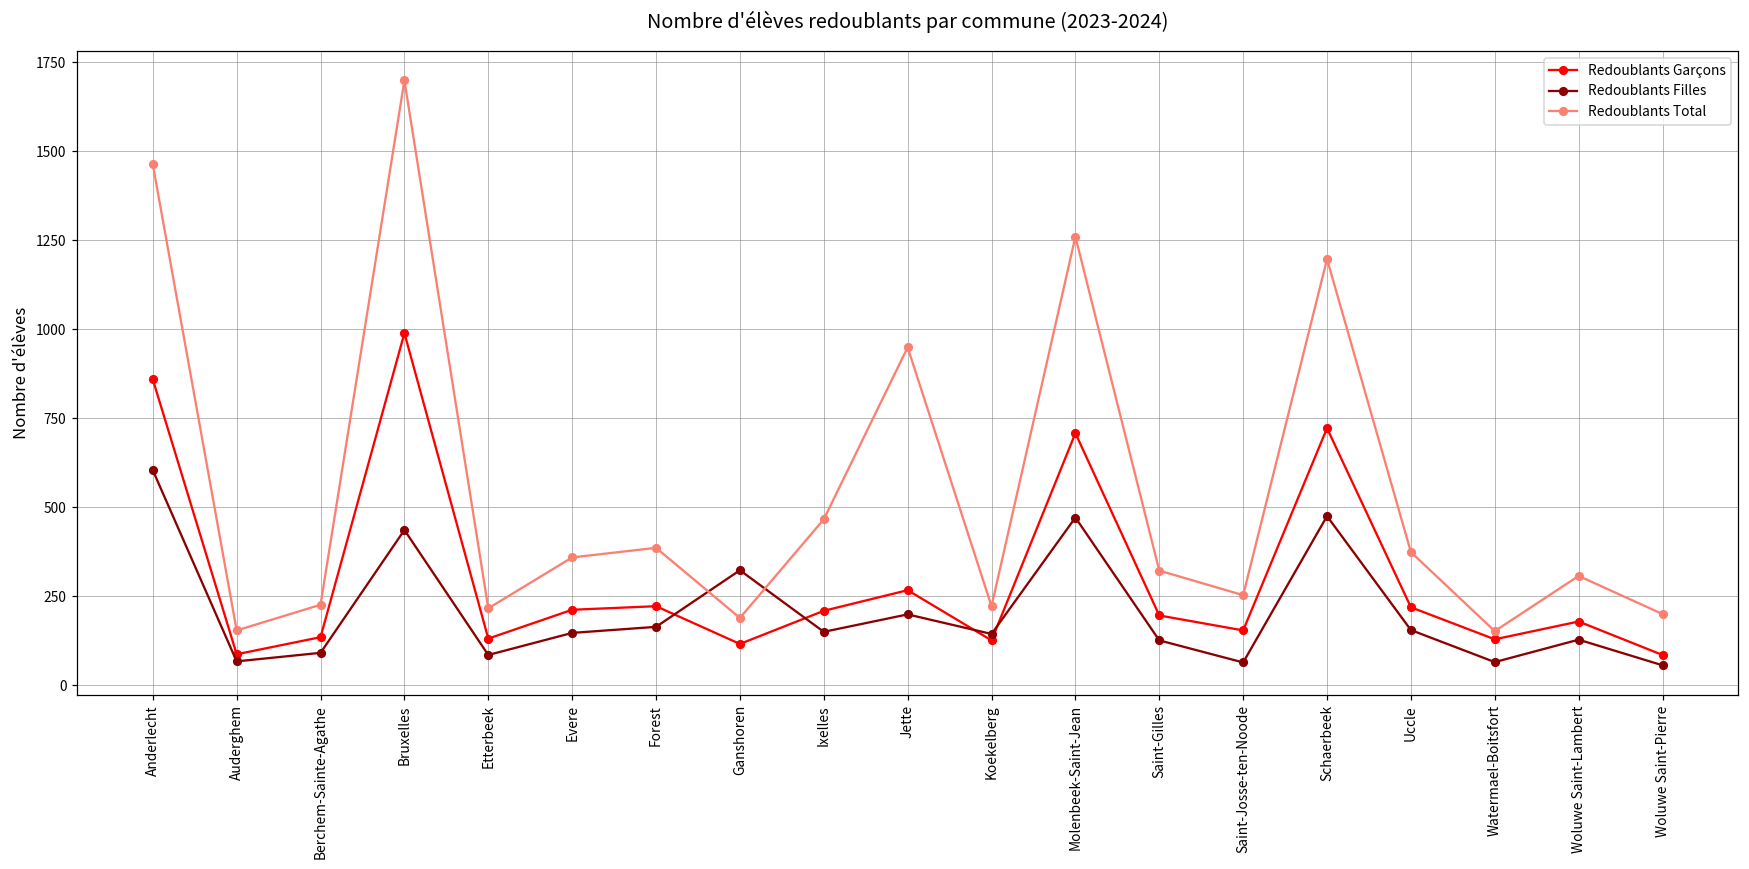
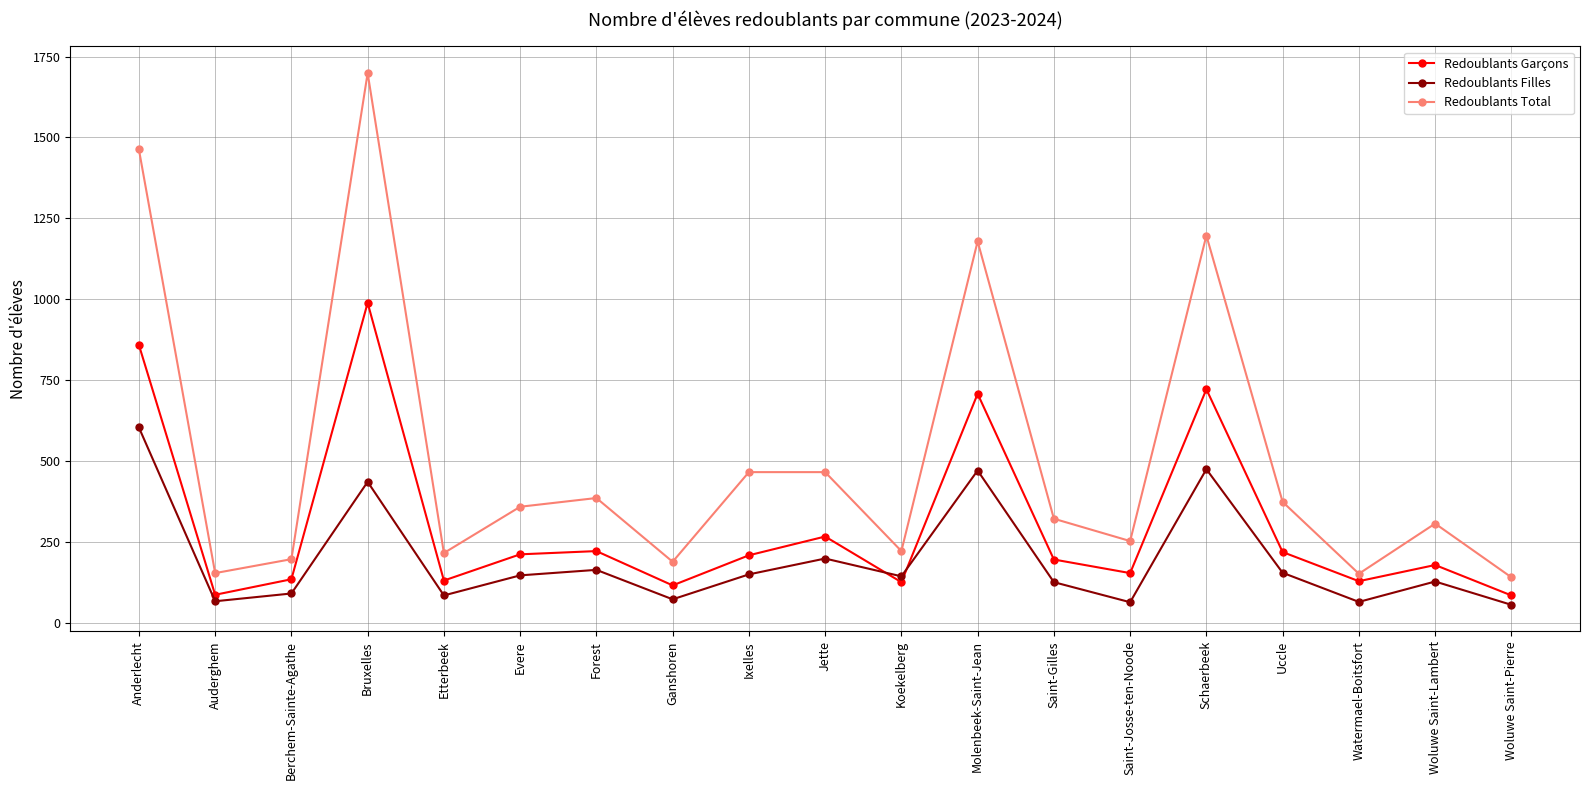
  {
    "Redoublants Garçons": {
      "Anderlecht": 860,
      "Auderghem": 90,
      "Berchem-Sainte-Agathe": 140,
      "Bruxelles": 990,
      "Etterbeek": 130,
      "Evere": 210,
      "Forest": 220,
      "Ganshoren": 120,
      "Ixelles": 210,
      "Jette": 270,
      "Koekelberg": 130,
      "Molenbeek-Saint-Jean": 710,
      "Saint-Gilles": 200,
      "Saint-Josse-ten-Noode": 150,
      "Schaerbeek": 720,
      "Uccle": 220,
      "Watermael-Boitsfort": 130,
      "Woluwe Saint-Lambert": 180,
      "Woluwe Saint-Pierre": 90
    },
    "Redoublants Filles": {
      "Anderlecht": 600,
      "Auderghem": 70,
      "Berchem-Sainte-Agathe": 90,
      "Bruxelles": 440,
      "Etterbeek": 90,
      "Evere": 150,
      "Forest": 160,
-     "Ganshoren": 320,
+     "Ganshoren": 70,
      "Ixelles": 150,
      "Jette": 200,
      "Koekelberg": 140,
      "Molenbeek-Saint-Jean": 470,
      "Saint-Gilles": 130,
      "Saint-Josse-ten-Noode": 60,
      "Schaerbeek": 480,
      "Uccle": 160,
      "Watermael-Boitsfort": 70,
      "Woluwe Saint-Lambert": 130,
      "Woluwe Saint-Pierre": 60
    },
    "Redoublants Total": {
      "Anderlecht": 1460,
      "Auderghem": 150,
-     "Berchem-Sainte-Agathe": 230,
+     "Berchem-Sainte-Agathe": 200,
      "Bruxelles": 1700,
      "Etterbeek": 220,
      "Evere": 360,
      "Forest": 390,
      "Ganshoren": 190,
      "Ixelles": 470,
-     "Jette": 950,
+     "Jette": 470,
      "Koekelberg": 220,
-     "Molenbeek-Saint-Jean": 1260,
+     "Molenbeek-Saint-Jean": 1180,
      "Saint-Gilles": 320,
      "Saint-Josse-ten-Noode": 250,
      "Schaerbeek": 1200,
      "Uccle": 370,
      "Watermael-Boitsfort": 150,
      "Woluwe Saint-Lambert": 310,
-     "Woluwe Saint-Pierre": 200
+     "Woluwe Saint-Pierre": 140
    }
  }
